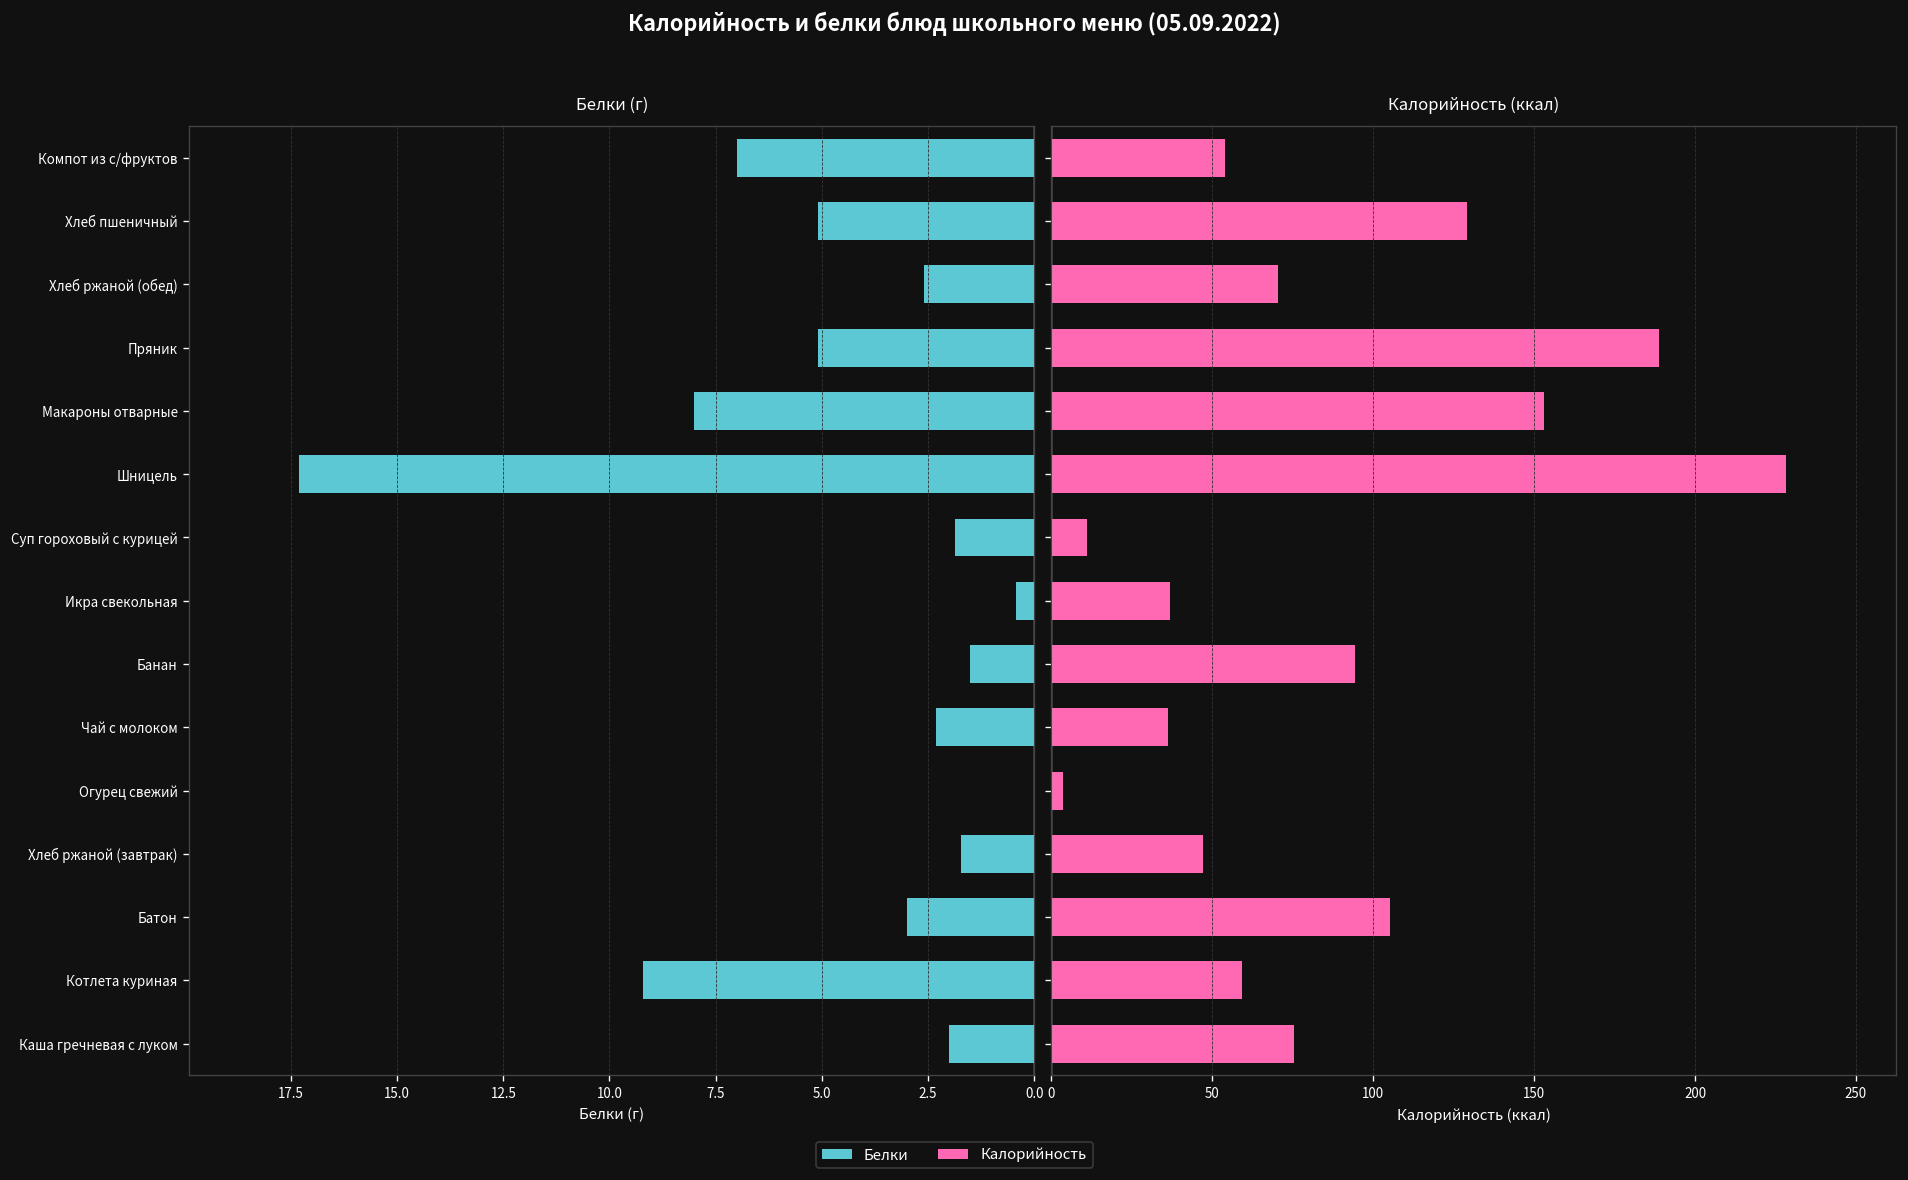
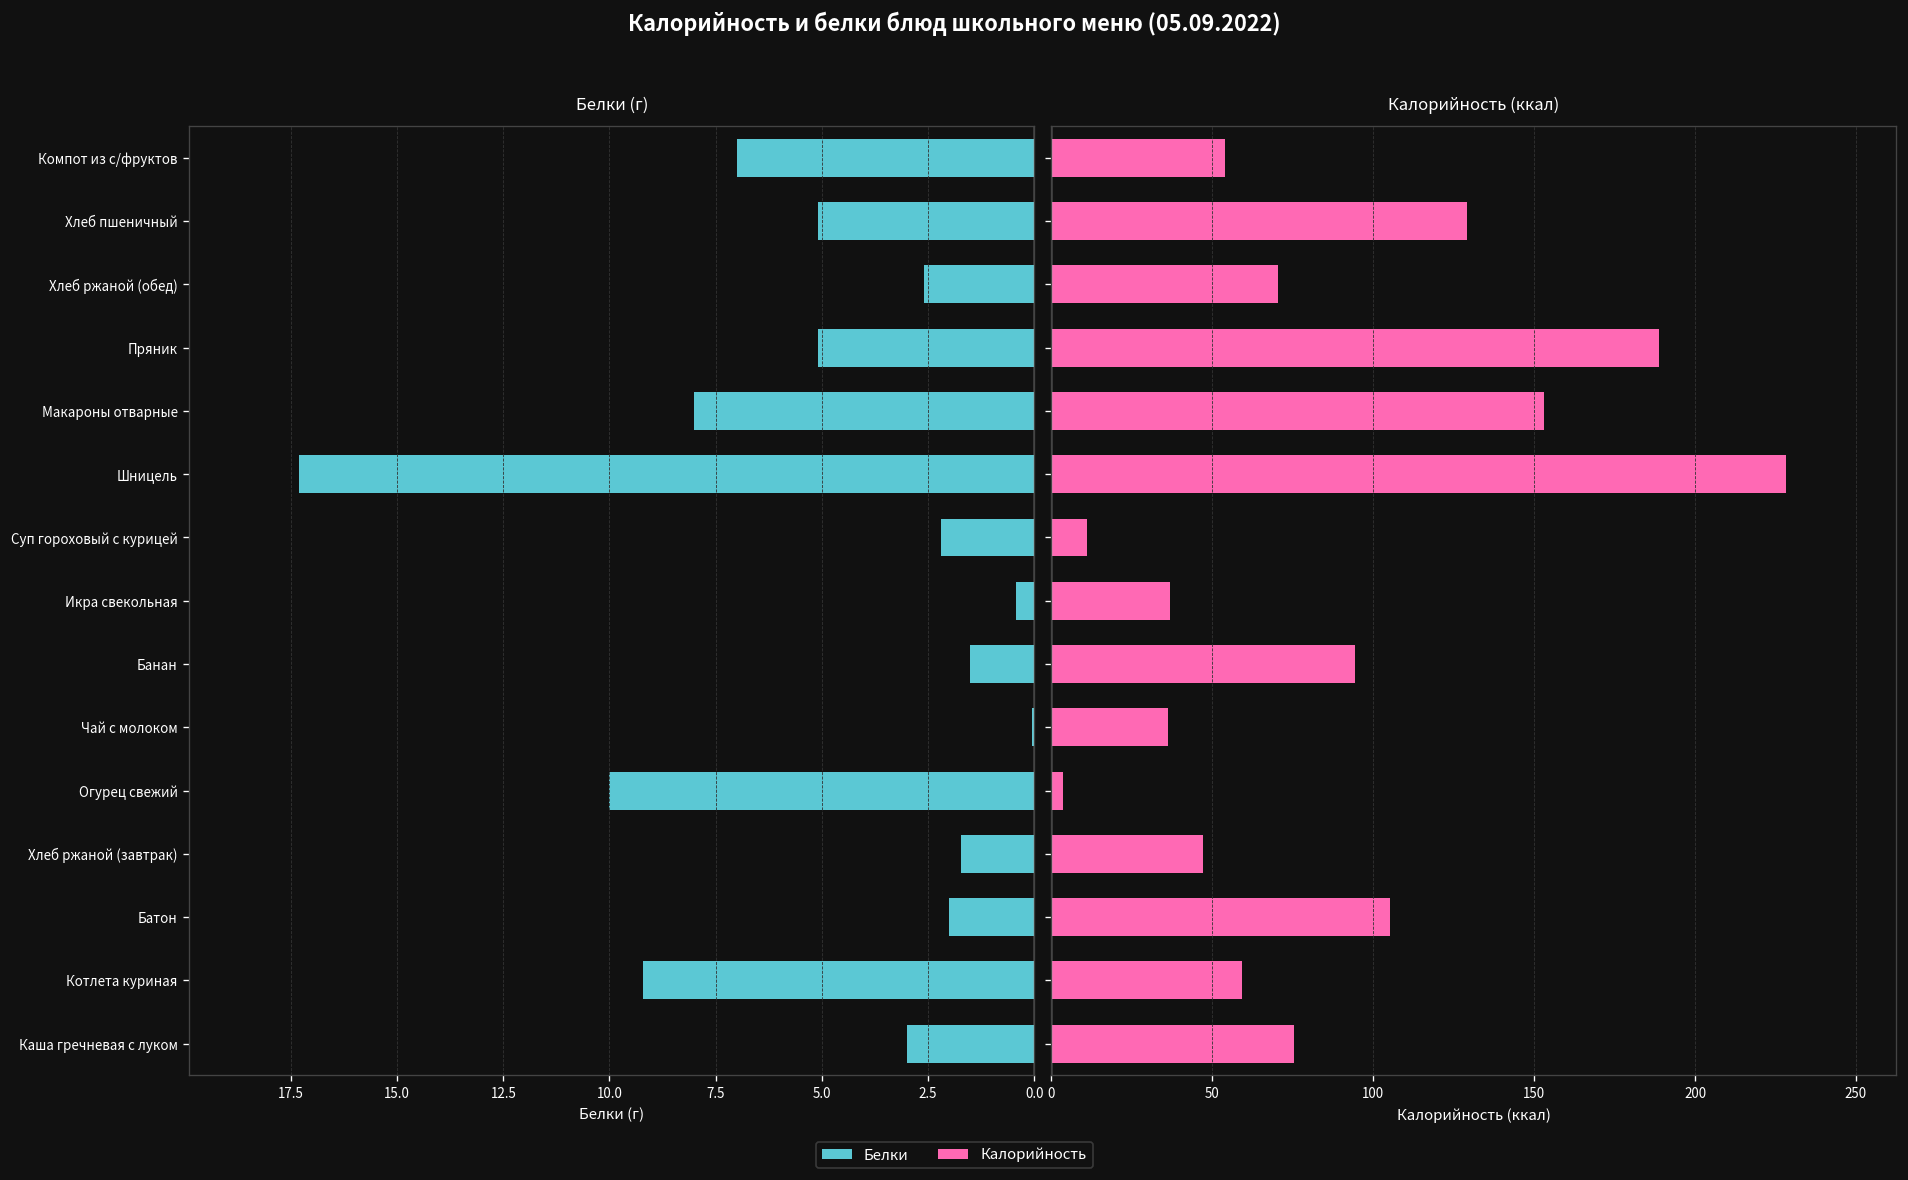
  {
    "Белки (г)": {
      "Компот из с/фруктов": 7.0,
      "Хлеб пшеничный": 5.1,
      "Хлеб ржаной (обед)": 2.6,
      "Пряник": 5.1,
      "Макароны отварные": 8.0,
      "Шницель": 17.3,
-     "Суп гороховый с курицей": 1.9,
+     "Суп гороховый с курицей": 2.2,
      "Икра свекольная": 0.4,
      "Банан": 1.5,
-     "Чай с молоком": 2.3,
-     "Огурец свежий": 0,
+     "Чай с молоком": 0.1,
+     "Огурец свежий": 10,
      "Хлеб ржаной (завтрак)": 1.7,
-     "Батон": 3,
+     "Батон": 2,
      "Котлета куриная": 9.2,
-     "Каша гречневая с луком": 2
+     "Каша гречневая с луком": 3
    }
  }
